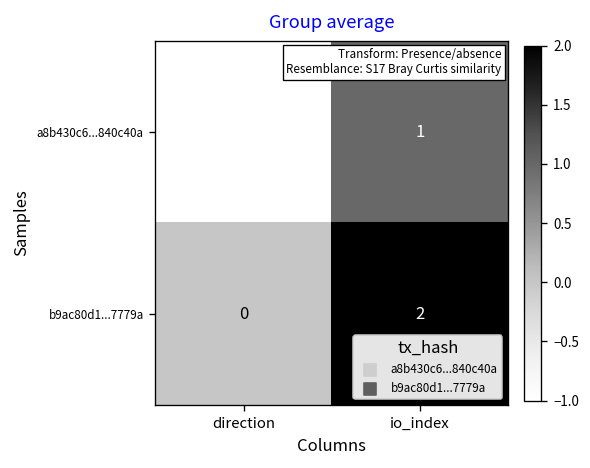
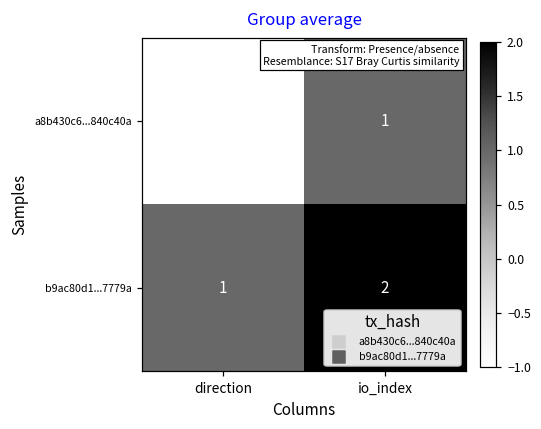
  {
    "a8b430c6...840c40a": {
      "io_index": 1
    },
    "b9ac80d1...7779a": {
-     "direction": 0,
+     "direction": 1,
      "io_index": 2
    }
  }
